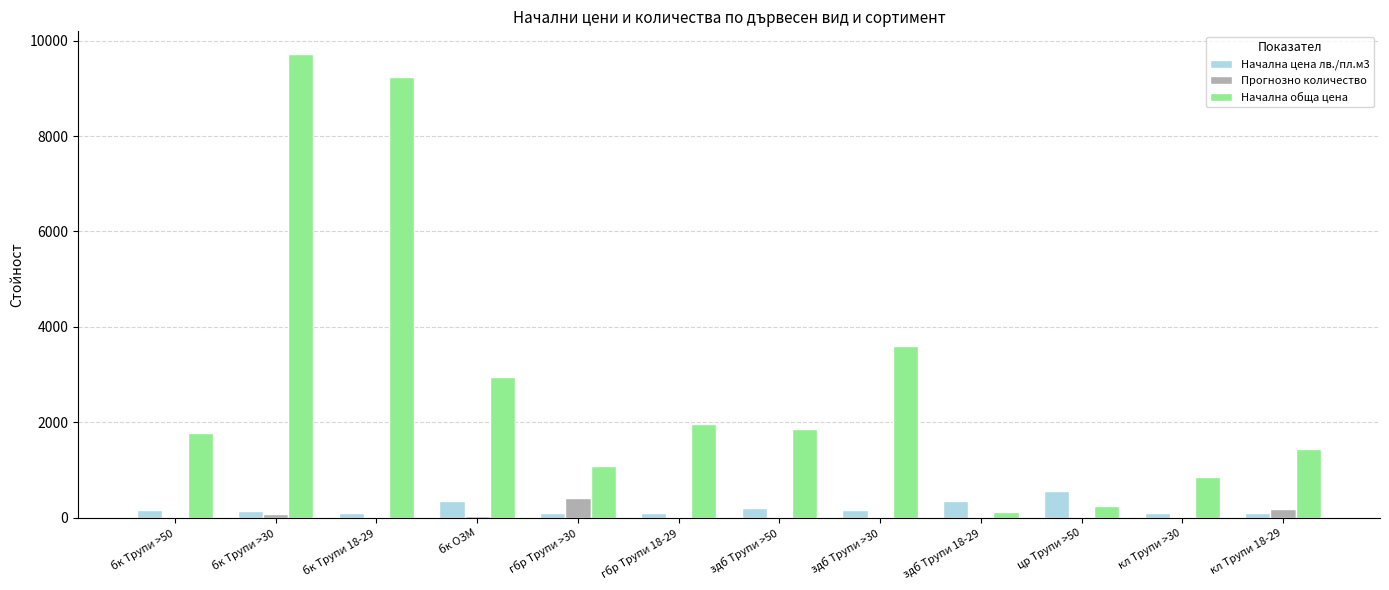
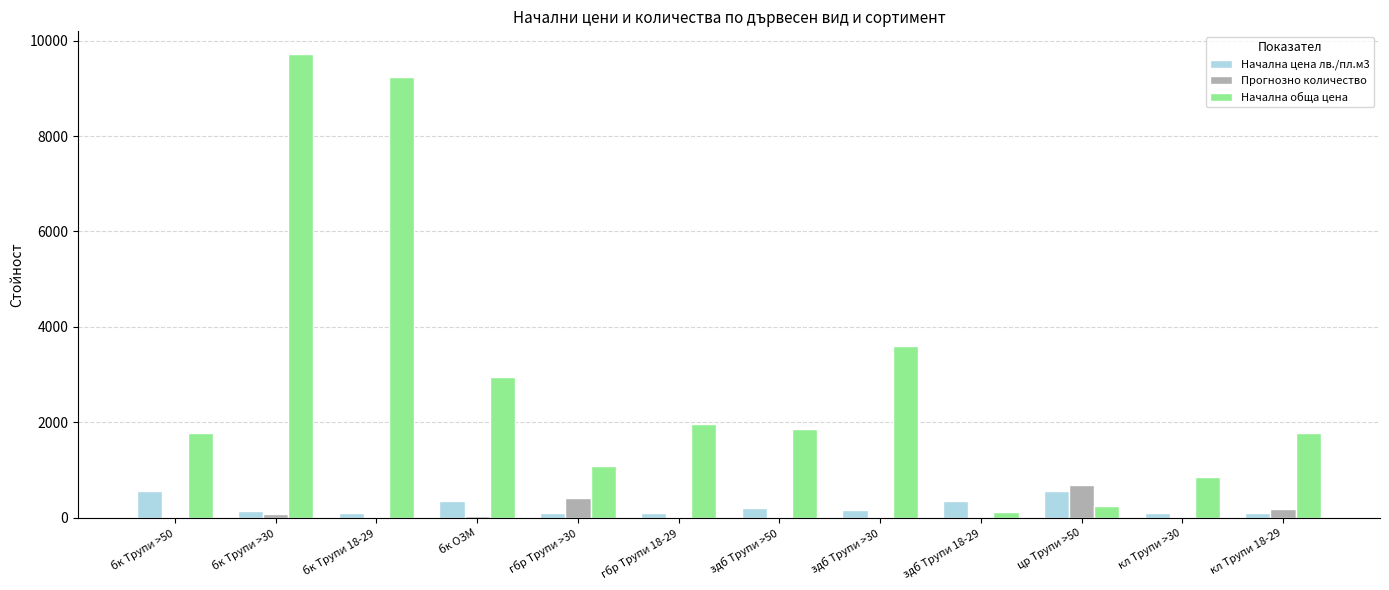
  {
    "Начална цена лв./пл.м3": {
-     "бк Трупи >50": 200,
+     "бк Трупи >50": 600,
      "бк Трупи >30": 100,
      "бк Трупи 18-29": 100,
      "бк ОЗМ": 300,
      "гбр Трупи >30": 100,
      "гбр Трупи 18-29": 100,
      "здб Трупи >50": 200,
      "здб Трупи >30": 200,
      "здб Трупи 18-29": 300,
      "цр Трупи >50": 600,
      "кл Трупи >30": 100,
      "кл Трупи 18-29": 100
    },
    "Прогнозно количество": {
      "бк Трупи >30": 100,
      "гбр Трупи >30": 400,
-     "цр Трупи >50": 0,
+     "цр Трупи >50": 700,
      "кл Трупи 18-29": 200
    },
    "Начална обща цена": {
      "бк Трупи >50": 1800,
      "бк Трупи >30": 9700,
      "бк Трупи 18-29": 9200,
      "бк ОЗМ": 2900,
      "гбр Трупи >30": 1100,
      "гбр Трупи 18-29": 2000,
      "здб Трупи >50": 1900,
      "здб Трупи >30": 3600,
      "здб Трупи 18-29": 100,
      "цр Трупи >50": 200,
      "кл Трупи >30": 900,
-     "кл Трупи 18-29": 1400
+     "кл Трупи 18-29": 1800
    }
  }
